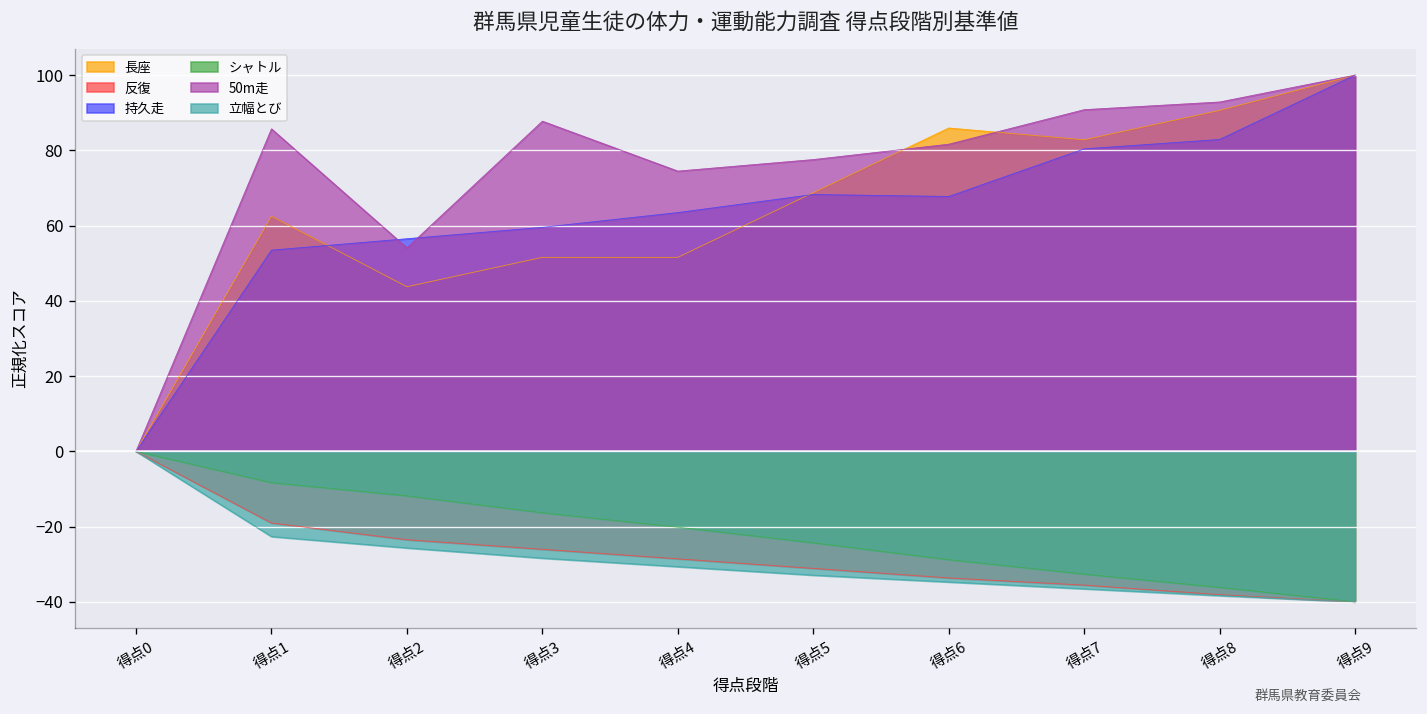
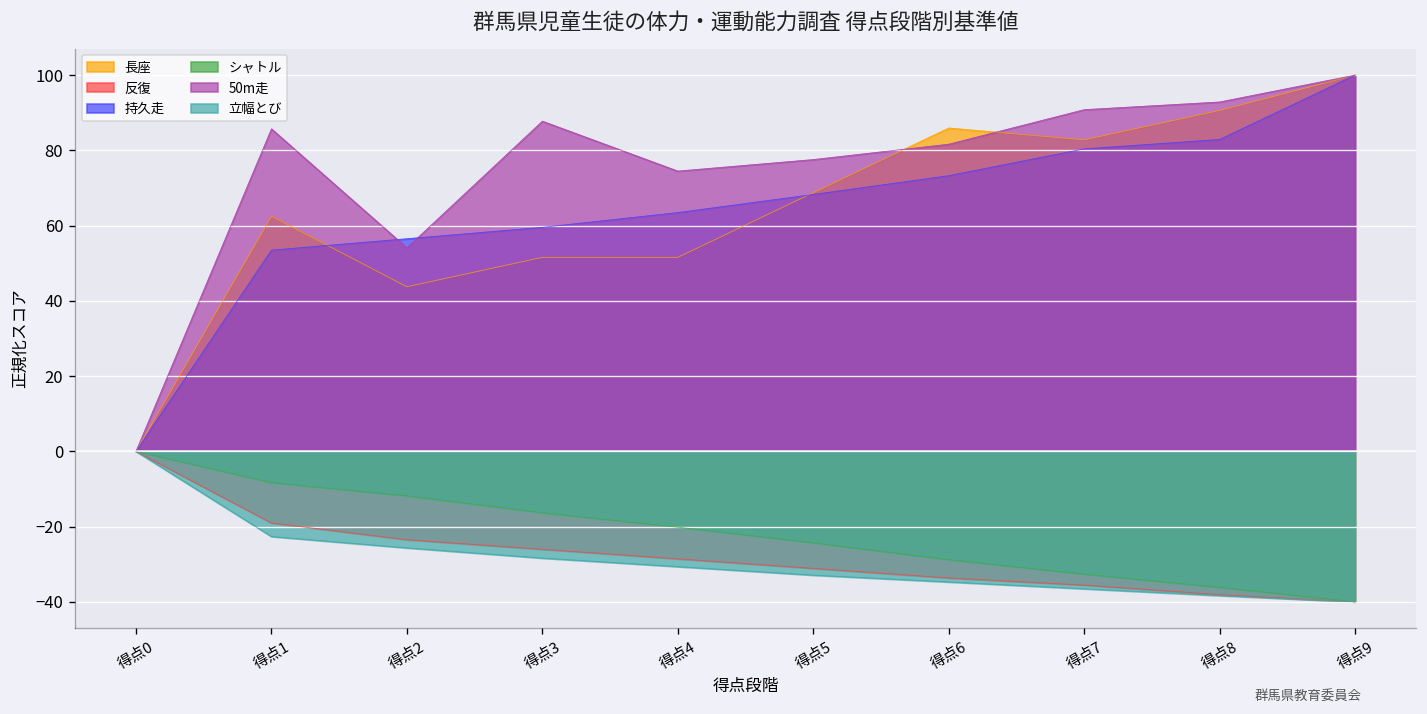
  {
    "長座": {
      "得点1": 63,
      "得点2": 44,
      "得点3": 52,
      "得点4": 52,
      "得点6": 86,
      "得点7": 83,
      "得点8": 91
    },
    "持久走": {
      "得点1": 53,
      "得点2": 57,
      "得点3": 60,
      "得点4": 63,
-     "得点6": 68,
+     "得点6": 73,
      "得点7": 80,
      "得点8": 83
    },
    "50m走": {
      "得点1": 86,
      "得点2": 54,
      "得点3": 88,
      "得点4": 74,
      "得点5": 78,
      "得点6": 82,
      "得点7": 91,
      "得点8": 93
    }
  }
